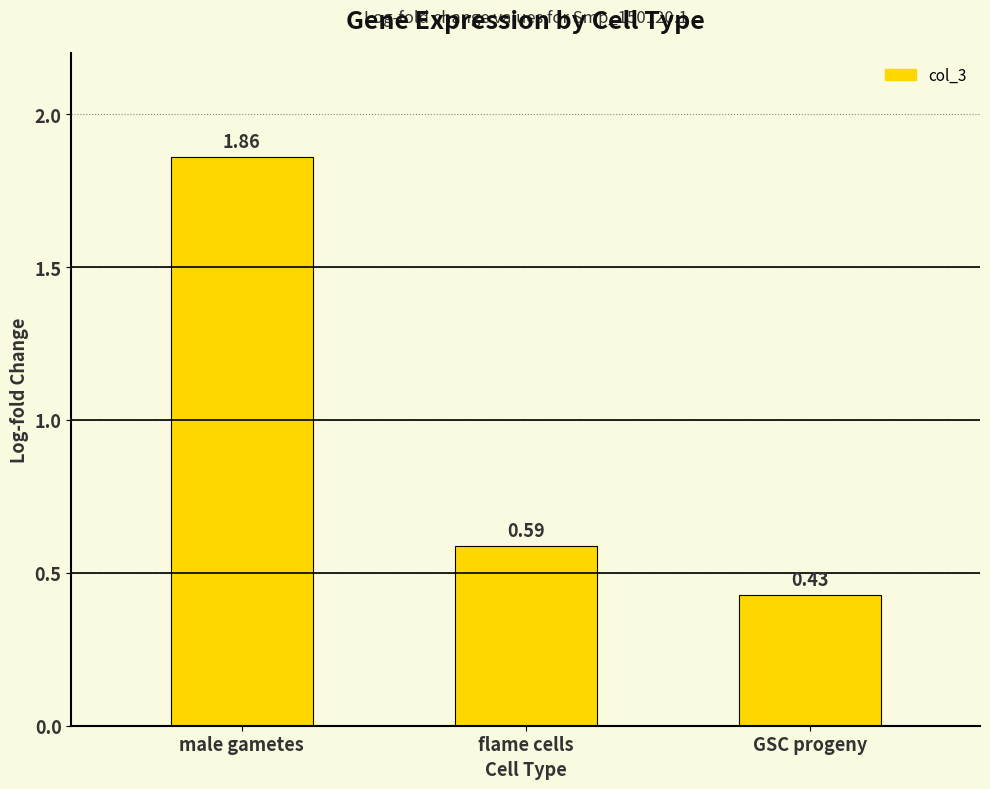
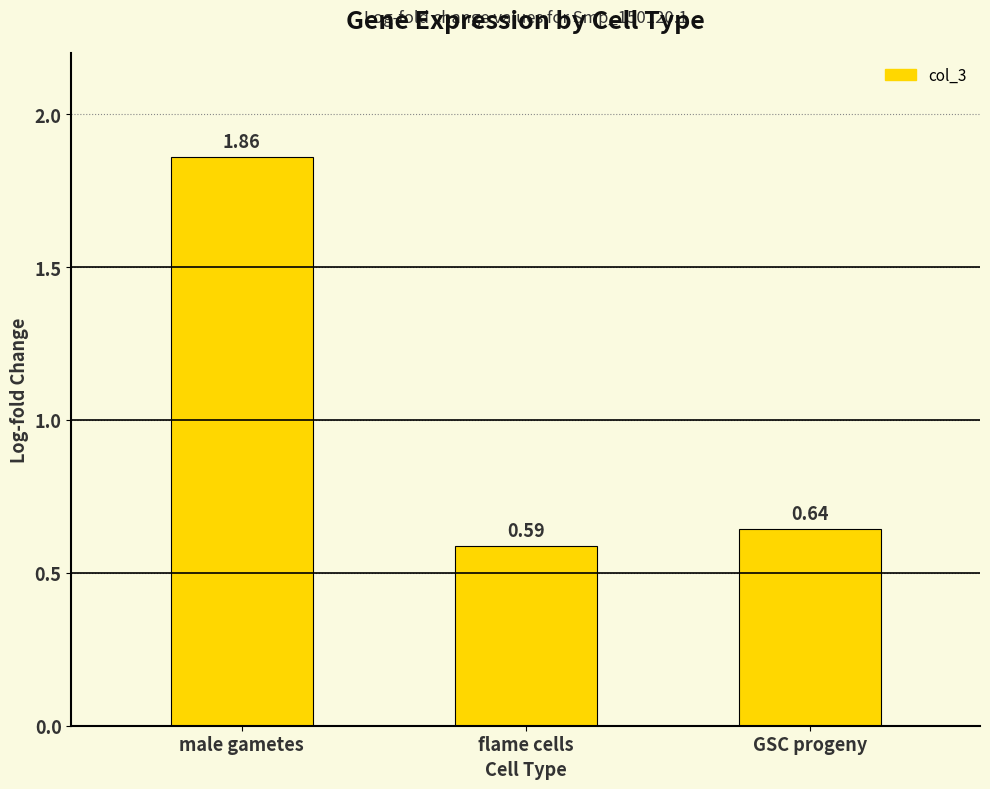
  {
    "male gametes": 1.86,
    "flame cells": 0.59,
-   "GSC progeny": 0.43
+   "GSC progeny": 0.64
  }
